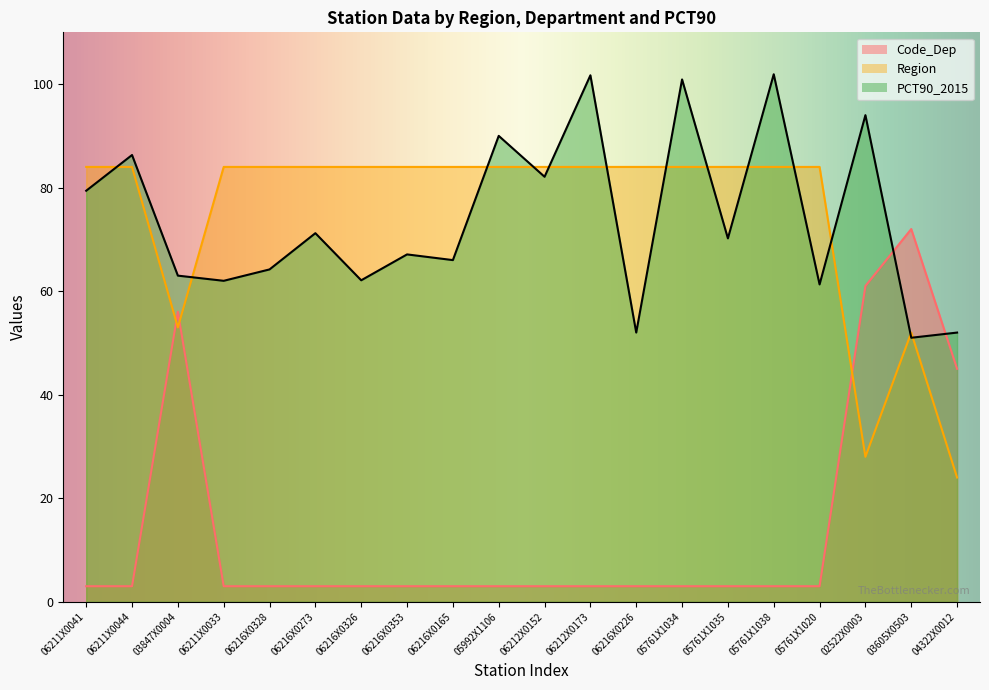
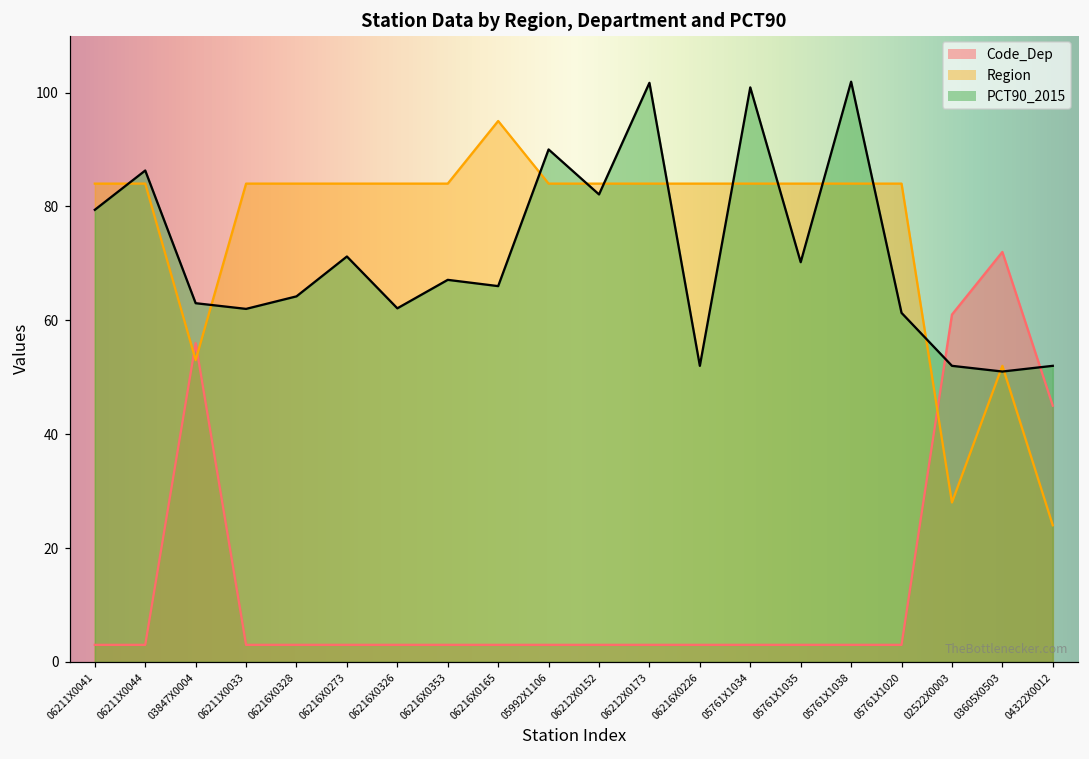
  {
    "Code_Dep": {
      "06211X0041": 3,
      "06211X0044": 3,
      "03847X0004": 56,
      "06211X0033": 3,
      "06216X0328": 3,
      "06216X0273": 3,
      "06216X0326": 3,
      "06216X0353": 3,
      "06216X0165": 3,
      "05992X1106": 3,
      "06212X0152": 3,
      "06212X0173": 3,
      "06216X0226": 3,
      "05761X1034": 3,
      "05761X1035": 3,
      "05761X1038": 3,
      "05761X1020": 3,
      "02522X0003": 61,
      "03605X0503": 72,
      "04322X0012": 45
    },
    "Region": {
      "06211X0041": 84,
      "06211X0044": 84,
      "03847X0004": 53,
      "06211X0033": 84,
      "06216X0328": 84,
      "06216X0273": 84,
      "06216X0326": 84,
      "06216X0353": 84,
-     "06216X0165": 84,
+     "06216X0165": 95,
      "05992X1106": 84,
      "06212X0152": 84,
      "06212X0173": 84,
      "06216X0226": 84,
      "05761X1034": 84,
      "05761X1035": 84,
      "05761X1038": 84,
      "05761X1020": 84,
      "02522X0003": 28,
      "03605X0503": 52,
      "04322X0012": 24
    },
    "PCT90_2015": {
      "06211X0041": 79,
      "06211X0044": 86,
      "03847X0004": 63,
      "06211X0033": 62,
      "06216X0328": 64,
      "06216X0273": 71,
      "06216X0326": 62,
      "06216X0353": 67,
      "06216X0165": 66,
      "05992X1106": 90,
      "06212X0152": 82,
      "06212X0173": 102,
      "06216X0226": 52,
      "05761X1034": 101,
      "05761X1035": 70,
      "05761X1038": 102,
      "05761X1020": 61,
-     "02522X0003": 94,
+     "02522X0003": 52,
      "03605X0503": 51,
      "04322X0012": 52
    }
  }
